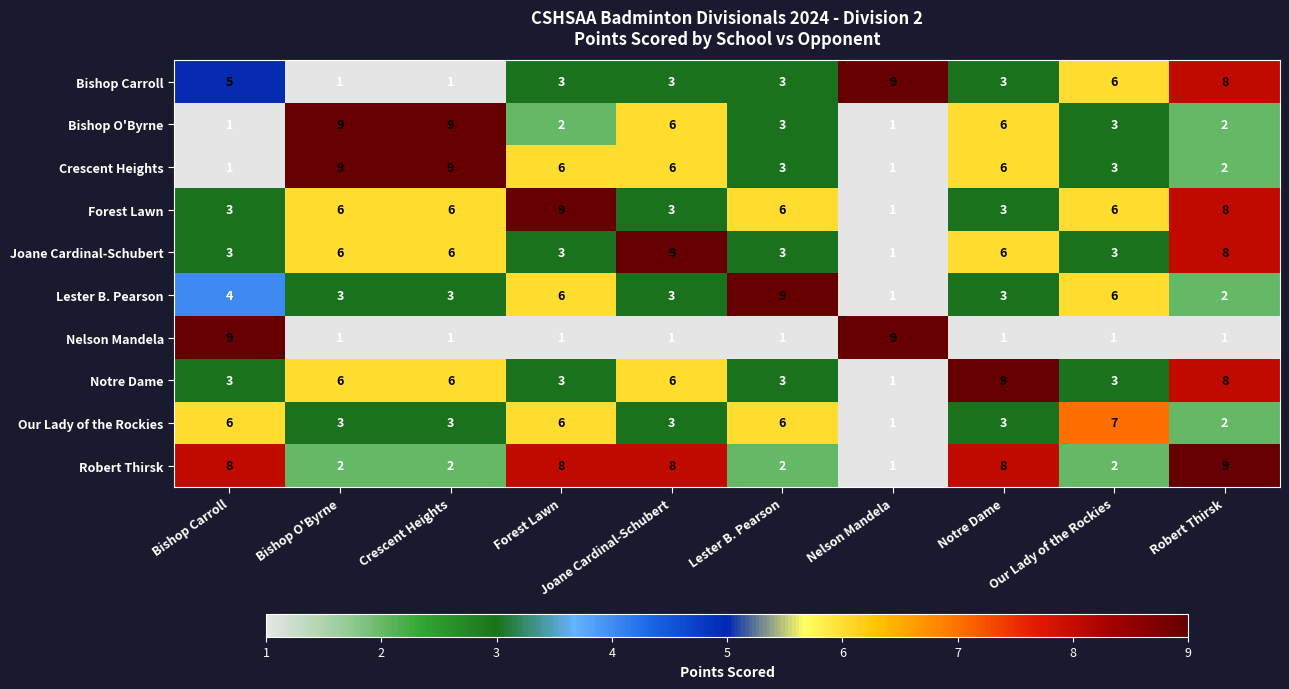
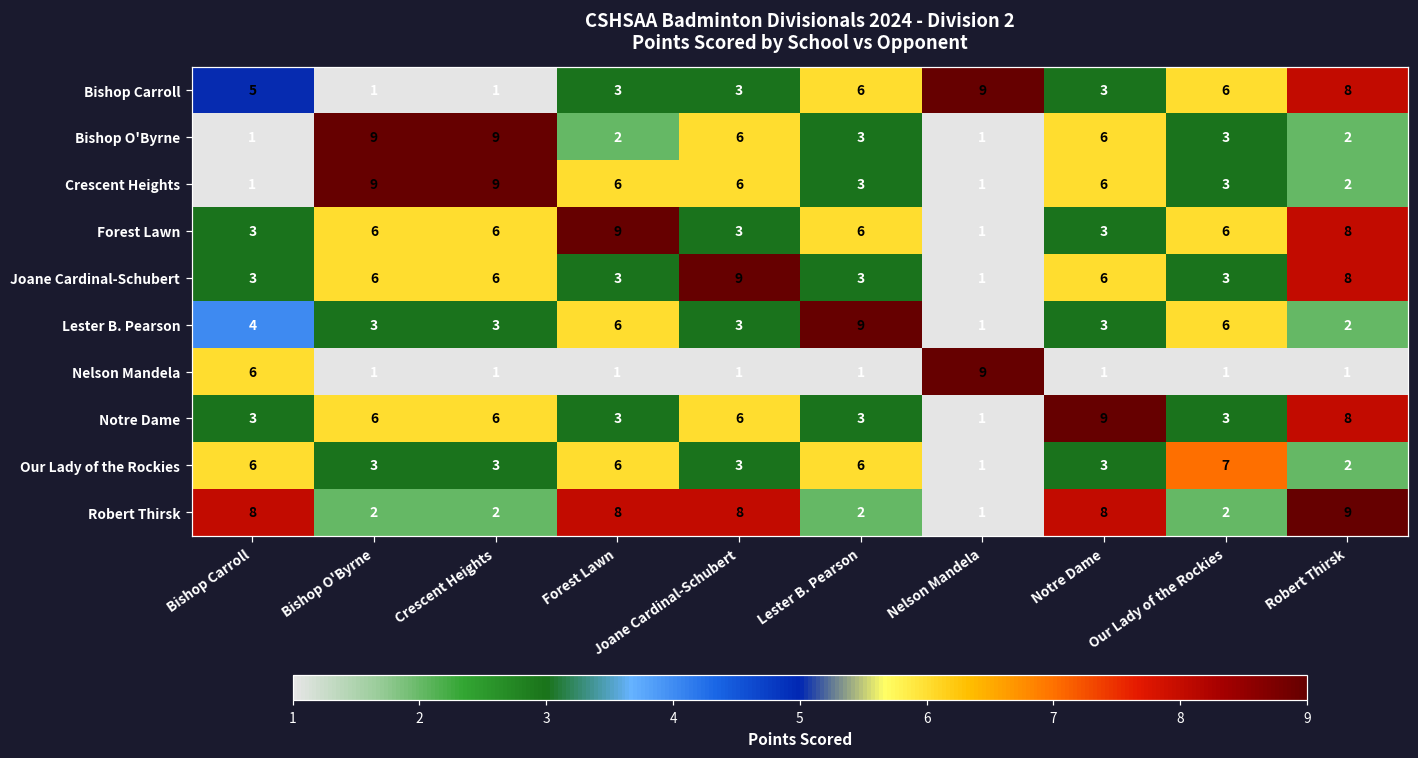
  {
    "Bishop Carroll": {
      "Bishop Carroll": 5,
      "Forest Lawn": 3,
      "Joane Cardinal-Schubert": 3,
-     "Lester B. Pearson": 3,
+     "Lester B. Pearson": 6,
      "Nelson Mandela": 9,
      "Notre Dame": 3,
      "Our Lady of the Rockies": 6,
      "Robert Thirsk": 8
    },
    "Bishop O'Byrne": {
      "Bishop O'Byrne": 9,
      "Crescent Heights": 9,
      "Forest Lawn": 2,
      "Joane Cardinal-Schubert": 6,
      "Lester B. Pearson": 3,
      "Notre Dame": 6,
      "Our Lady of the Rockies": 3,
      "Robert Thirsk": 2
    },
    "Crescent Heights": {
      "Bishop O'Byrne": 9,
      "Crescent Heights": 9,
      "Forest Lawn": 6,
      "Joane Cardinal-Schubert": 6,
      "Lester B. Pearson": 3,
      "Notre Dame": 6,
      "Our Lady of the Rockies": 3,
      "Robert Thirsk": 2
    },
    "Forest Lawn": {
      "Bishop Carroll": 3,
      "Bishop O'Byrne": 6,
      "Crescent Heights": 6,
      "Forest Lawn": 9,
      "Joane Cardinal-Schubert": 3,
      "Lester B. Pearson": 6,
      "Notre Dame": 3,
      "Our Lady of the Rockies": 6,
      "Robert Thirsk": 8
    },
    "Joane Cardinal-Schubert": {
      "Bishop Carroll": 3,
      "Bishop O'Byrne": 6,
      "Crescent Heights": 6,
      "Forest Lawn": 3,
      "Joane Cardinal-Schubert": 9,
      "Lester B. Pearson": 3,
      "Notre Dame": 6,
      "Our Lady of the Rockies": 3,
      "Robert Thirsk": 8
    },
    "Lester B. Pearson": {
      "Bishop Carroll": 4,
      "Bishop O'Byrne": 3,
      "Crescent Heights": 3,
      "Forest Lawn": 6,
      "Joane Cardinal-Schubert": 3,
      "Lester B. Pearson": 9,
      "Notre Dame": 3,
      "Our Lady of the Rockies": 6,
      "Robert Thirsk": 2
    },
    "Nelson Mandela": {
-     "Bishop Carroll": 9,
+     "Bishop Carroll": 6,
      "Nelson Mandela": 9
    },
    "Notre Dame": {
      "Bishop Carroll": 3,
      "Bishop O'Byrne": 6,
      "Crescent Heights": 6,
      "Forest Lawn": 3,
      "Joane Cardinal-Schubert": 6,
      "Lester B. Pearson": 3,
      "Notre Dame": 9,
      "Our Lady of the Rockies": 3,
      "Robert Thirsk": 8
    },
    "Our Lady of the Rockies": {
      "Bishop Carroll": 6,
      "Bishop O'Byrne": 3,
      "Crescent Heights": 3,
      "Forest Lawn": 6,
      "Joane Cardinal-Schubert": 3,
      "Lester B. Pearson": 6,
      "Notre Dame": 3,
      "Our Lady of the Rockies": 7,
      "Robert Thirsk": 2
    },
    "Robert Thirsk": {
      "Bishop Carroll": 8,
      "Bishop O'Byrne": 2,
      "Crescent Heights": 2,
      "Forest Lawn": 8,
      "Joane Cardinal-Schubert": 8,
      "Lester B. Pearson": 2,
      "Notre Dame": 8,
      "Our Lady of the Rockies": 2,
      "Robert Thirsk": 9
    }
  }
